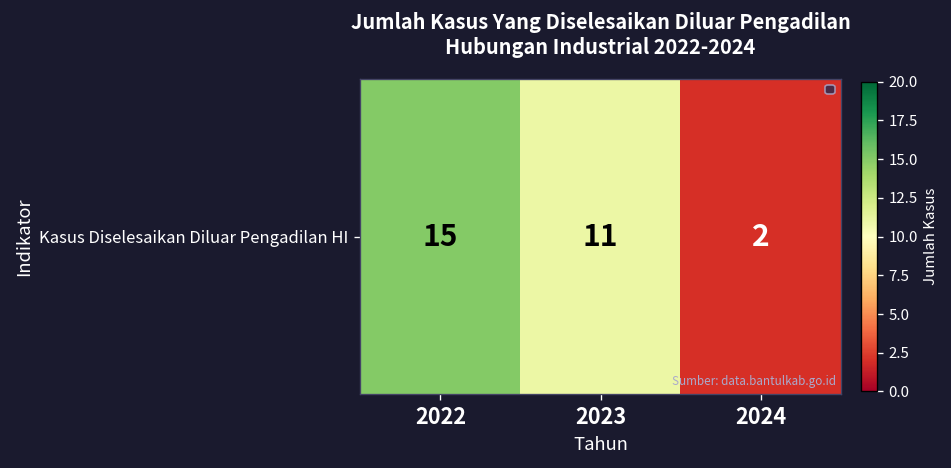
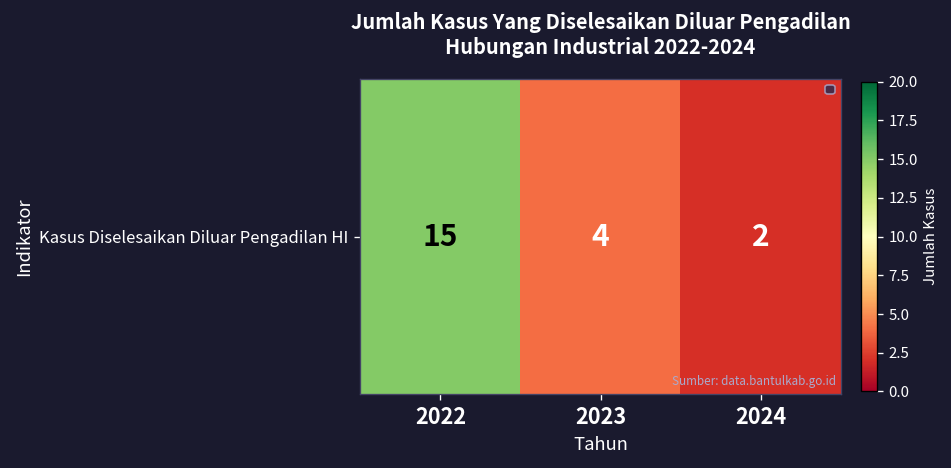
  {
    "Kasus Diselesaikan Diluar Pengadilan HI": {
      "2022": 15,
-     "2023": 11
+     "2023": 4
    }
  }
